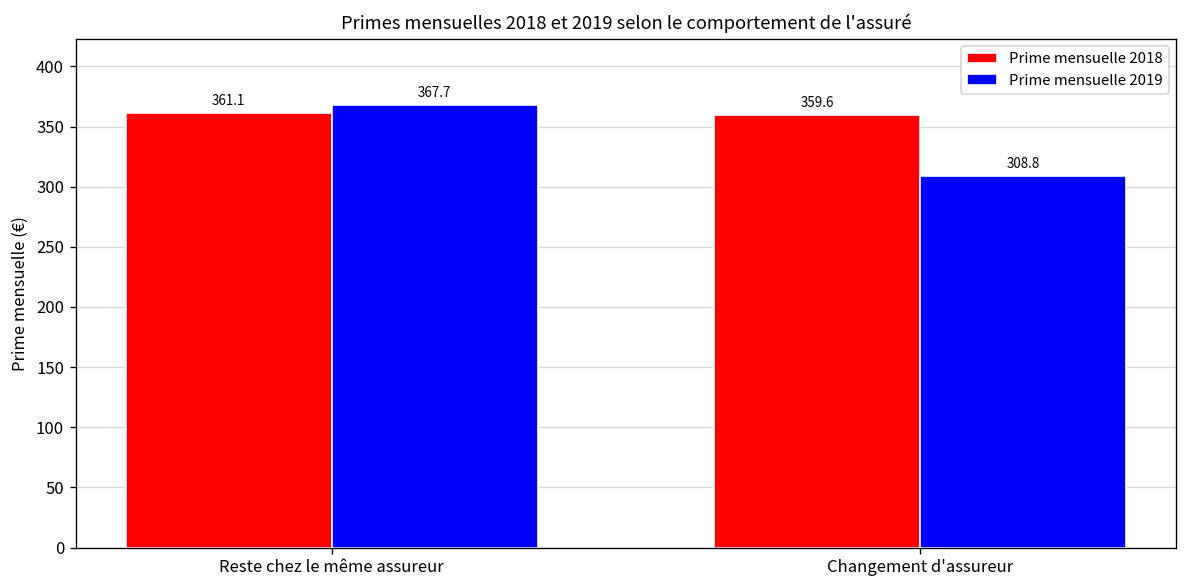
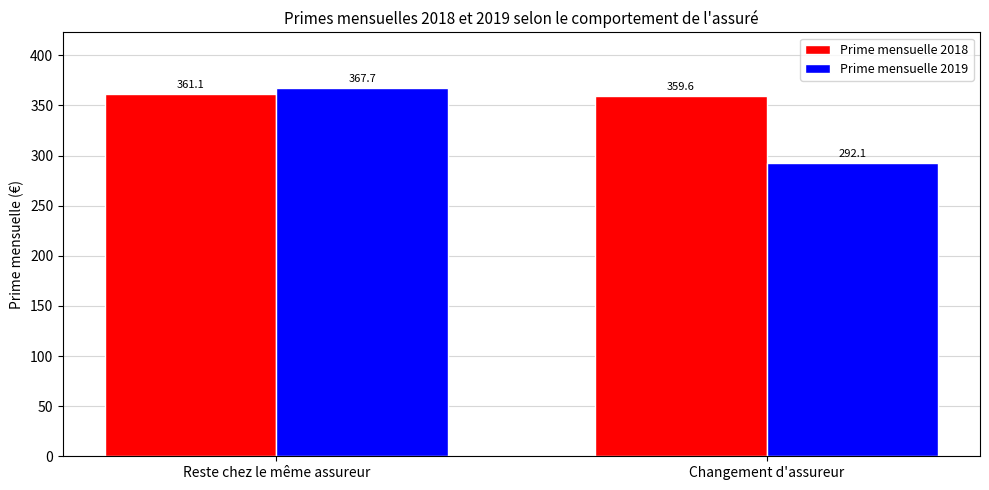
  {
    "Prime mensuelle 2018": {
      "Reste chez le même assureur": 361.1,
      "Changement d'assureur": 359.6
    },
    "Prime mensuelle 2019": {
      "Reste chez le même assureur": 367.7,
-     "Changement d'assureur": 308.8
+     "Changement d'assureur": 292.1
    }
  }
